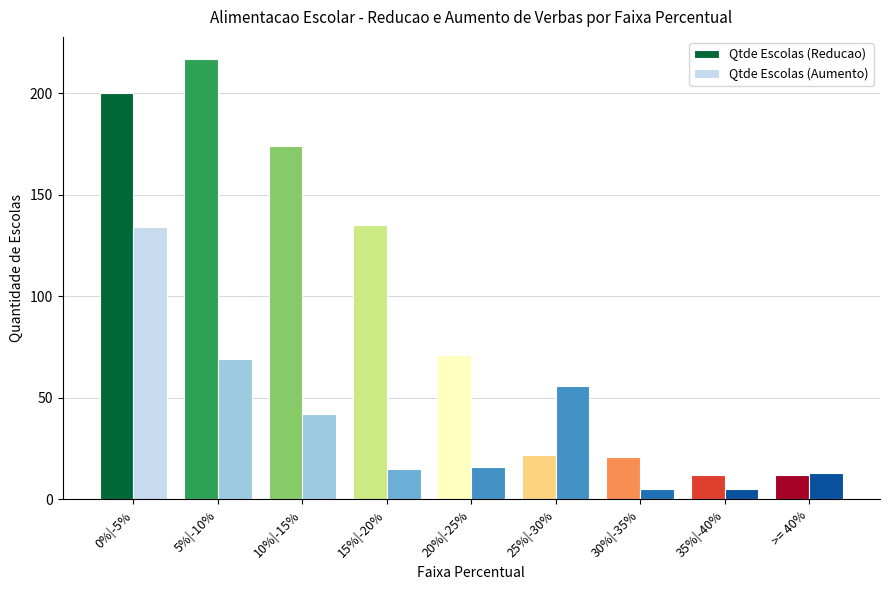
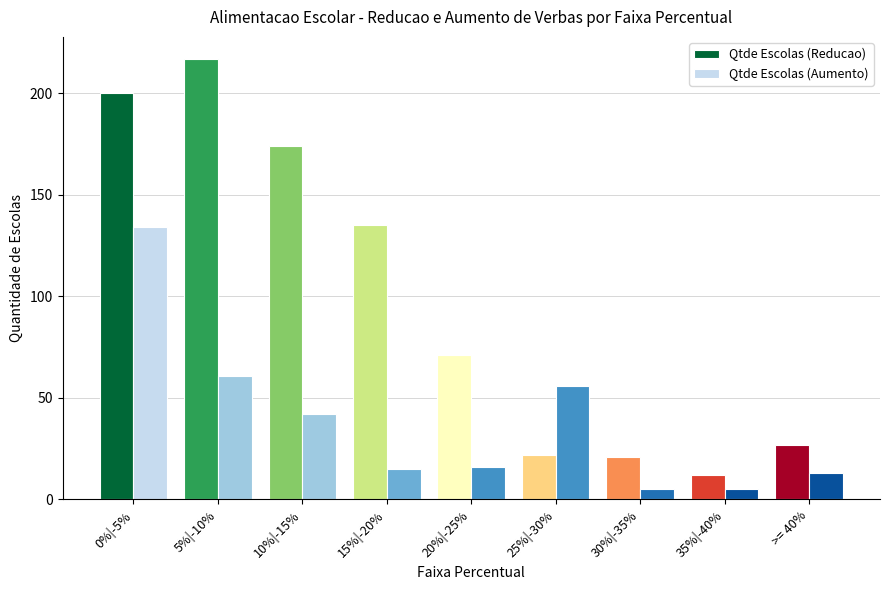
  {
    "Qtde Escolas (Reducao)": {
      "0%|-5%": 200,
      "5%|-10%": 217,
      "10%|-15%": 174,
      "15%|-20%": 135,
      "20%|-25%": 71,
      "25%|-30%": 22,
      "30%|-35%": 21,
      "35%|-40%": 12,
-     ">= 40%": 12
+     ">= 40%": 27
    },
    "Qtde Escolas (Aumento)": {
      "0%|-5%": 134,
-     "5%|-10%": 69,
+     "5%|-10%": 61,
      "10%|-15%": 42,
      "15%|-20%": 15,
      "20%|-25%": 16,
      "25%|-30%": 56,
      "30%|-35%": 5,
      "35%|-40%": 5,
      ">= 40%": 13
    }
  }
